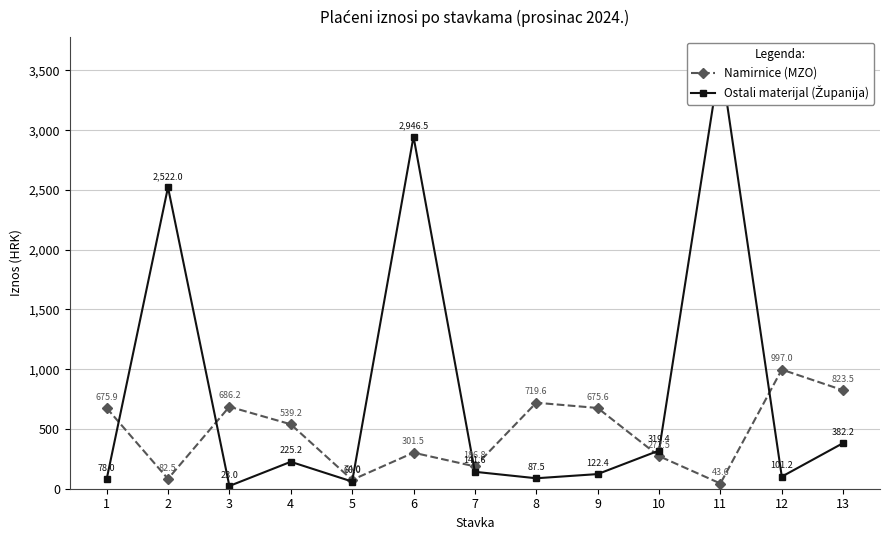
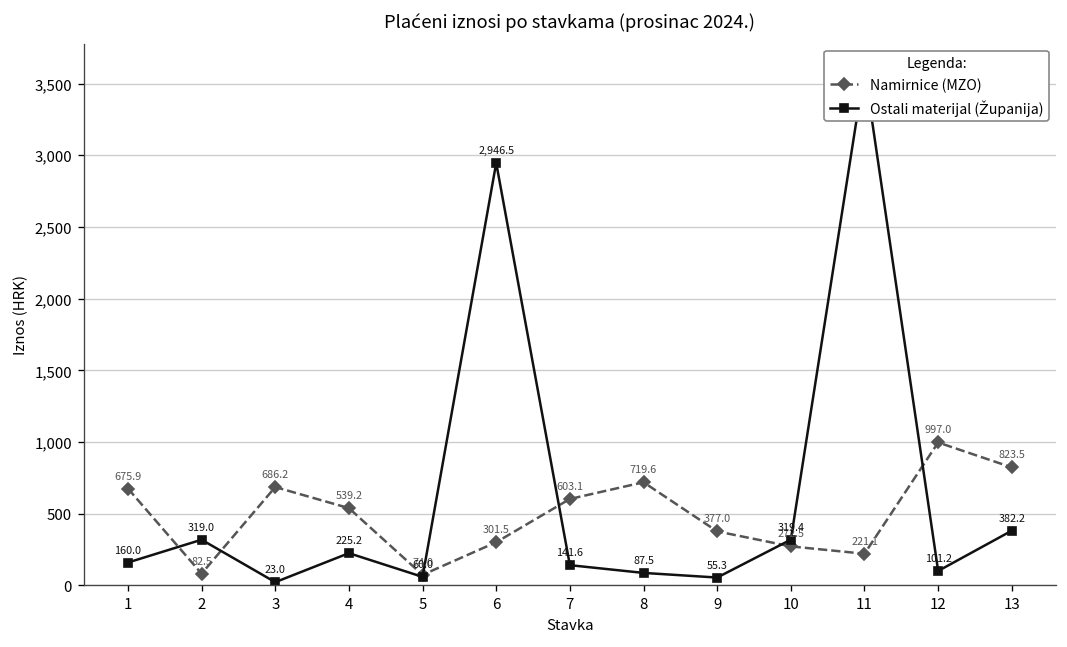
  {
    "Namirnice (MZO)": {
      "1": "675.9",
      "2": "82.5",
      "3": "686.2",
      "4": "539.2",
      "6": "301.5",
-     "7": "186.8",
+     "7": "603.1",
      "8": "719.6",
-     "9": "675.6",
-     "11": "43.6",
+     "9": "377.0",
+     "11": "221.1",
      "12": "997.0",
      "13": "823.5"
    },
    "Ostali materijal (Županija)": {
-     "1": "78.0",
-     "2": "2,522.0",
+     "1": "160.0",
+     "2": "319.0",
      "3": "23.0",
      "4": "225.2",
      "6": "2,946.5",
      "8": "87.5",
-     "9": "122.4",
+     "9": "55.3",
      "12": "101.2",
      "13": "382.2"
    }
  }
